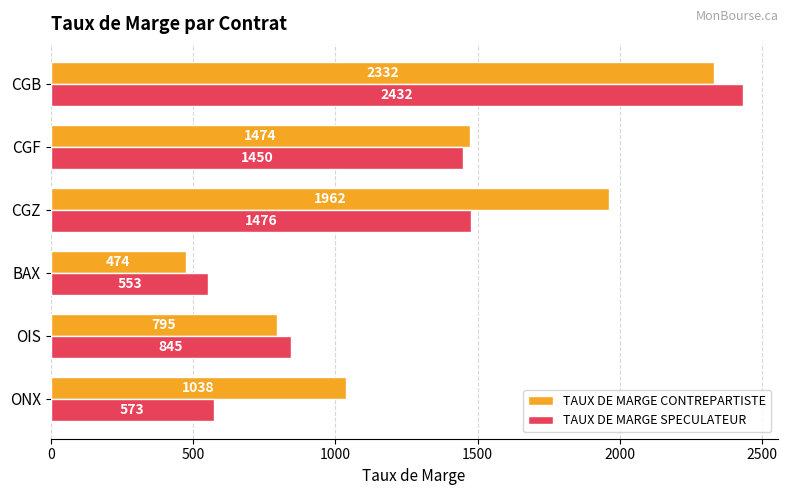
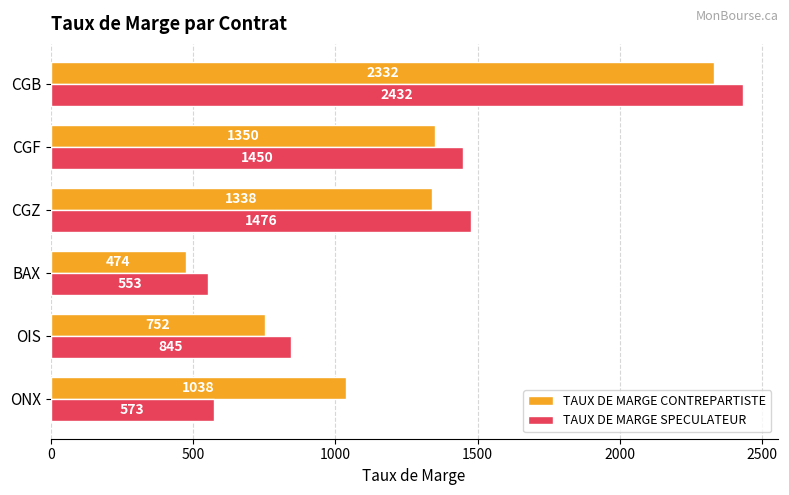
  {
    "TAUX DE MARGE CONTREPARTISTE": {
      "CGB": 2332,
-     "CGF": 1474,
-     "CGZ": 1962,
+     "CGF": 1350,
+     "CGZ": 1338,
      "BAX": 474,
-     "OIS": 795,
+     "OIS": 752,
      "ONX": 1038
    },
    "TAUX DE MARGE SPECULATEUR": {
      "CGB": 2432,
      "CGF": 1450,
      "CGZ": 1476,
      "BAX": 553,
      "OIS": 845,
      "ONX": 573
    }
  }
